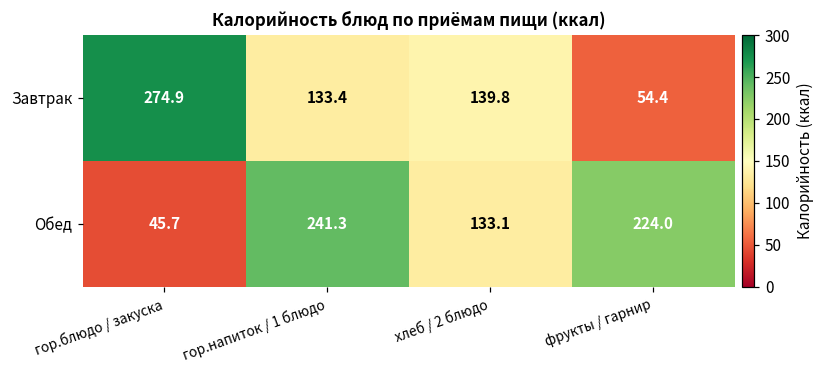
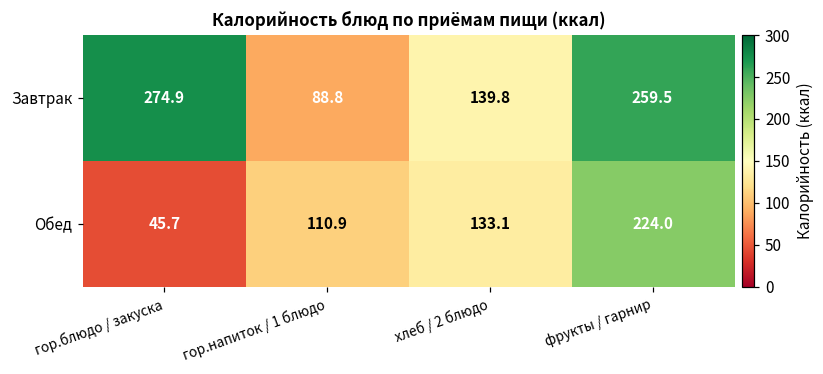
  {
    "Завтрак": {
      "гор.блюдо / закуска": 274.9,
-     "гор.напиток / 1 блюдо": 133.4,
+     "гор.напиток / 1 блюдо": 88.8,
      "хлеб / 2 блюдо": 139.8,
-     "фрукты / гарнир": 54.4
+     "фрукты / гарнир": 259.5
    },
    "Обед": {
      "гор.блюдо / закуска": 45.7,
-     "гор.напиток / 1 блюдо": 241.3,
+     "гор.напиток / 1 блюдо": 110.9,
      "хлеб / 2 блюдо": 133.1,
      "фрукты / гарнир": 224.0
    }
  }
